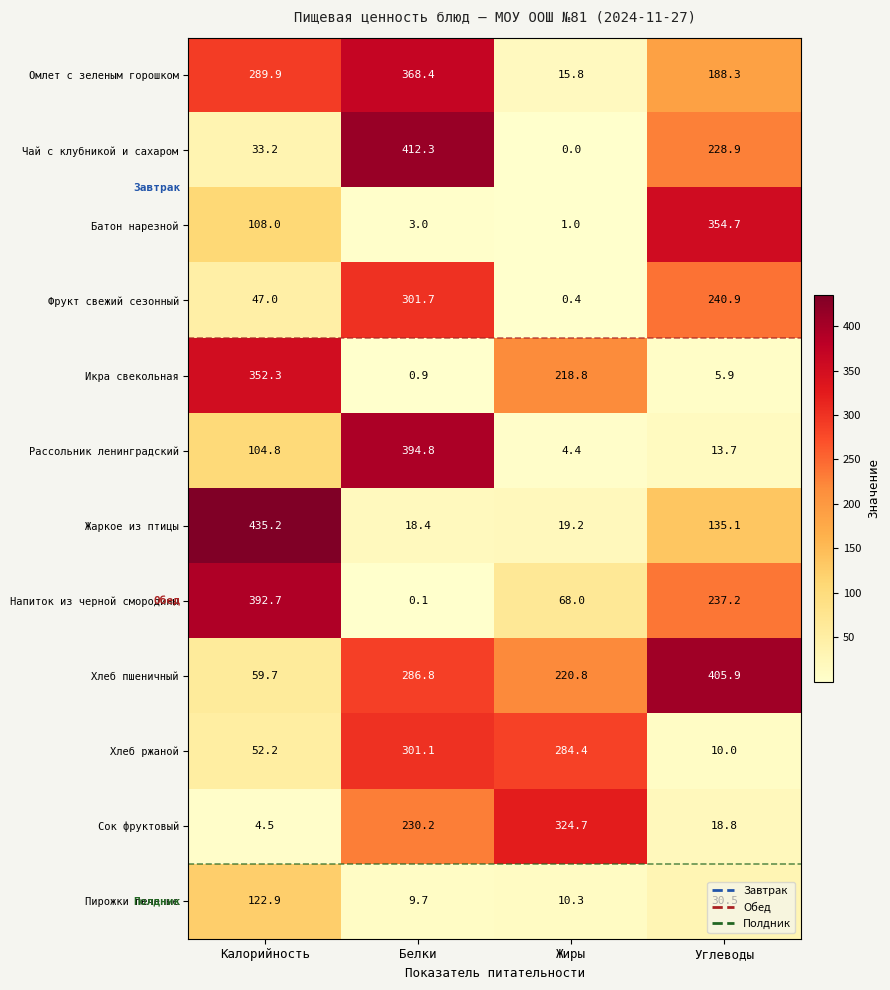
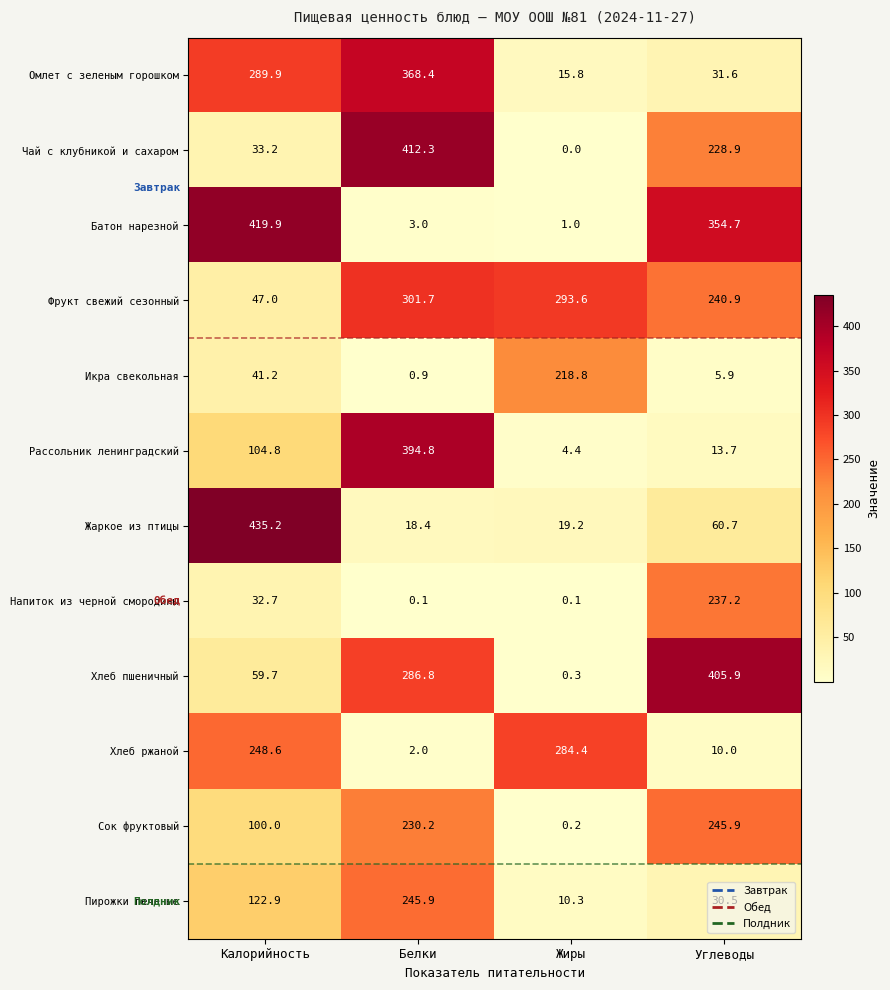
  {
    "Омлет с зеленым горошком": {
      "Калорийность": 289.9,
      "Белки": 368.4,
      "Жиры": 15.8,
-     "Углеводы": 188.3
+     "Углеводы": 31.6
    },
    "Чай с клубникой и сахаром": {
      "Калорийность": 33.2,
      "Белки": 412.3,
      "Жиры": 0.0,
      "Углеводы": 228.9
    },
    "Батон нарезной": {
-     "Калорийность": 108.0,
+     "Калорийность": 419.9,
      "Белки": 3.0,
      "Жиры": 1.0,
      "Углеводы": 354.7
    },
    "Фрукт свежий сезонный": {
      "Калорийность": 47.0,
      "Белки": 301.7,
-     "Жиры": 0.4,
+     "Жиры": 293.6,
      "Углеводы": 240.9
    },
    "Икра свекольная": {
-     "Калорийность": 352.3,
+     "Калорийность": 41.2,
      "Белки": 0.9,
      "Жиры": 218.8,
      "Углеводы": 5.9
    },
    "Рассольник ленинградский": {
      "Калорийность": 104.8,
      "Белки": 394.8,
      "Жиры": 4.4,
      "Углеводы": 13.7
    },
    "Жаркое из птицы": {
      "Калорийность": 435.2,
      "Белки": 18.4,
      "Жиры": 19.2,
-     "Углеводы": 135.1
+     "Углеводы": 60.7
    },
    "Напиток из черной смородины": {
-     "Калорийность": 392.7,
+     "Калорийность": 32.7,
      "Белки": 0.1,
-     "Жиры": 68.0,
+     "Жиры": 0.1,
      "Углеводы": 237.2
    },
    "Хлеб пшеничный": {
      "Калорийность": 59.7,
      "Белки": 286.8,
-     "Жиры": 220.8,
+     "Жиры": 0.3,
      "Углеводы": 405.9
    },
    "Хлеб ржаной": {
-     "Калорийность": 52.2,
-     "Белки": 301.1,
+     "Калорийность": 248.6,
+     "Белки": 2.0,
      "Жиры": 284.4,
      "Углеводы": 10.0
    },
    "Сок фруктовый": {
-     "Калорийность": 4.5,
+     "Калорийность": 100.0,
      "Белки": 230.2,
-     "Жиры": 324.7,
-     "Углеводы": 18.8
+     "Жиры": 0.2,
+     "Углеводы": 245.9
    },
    "Пирожки печеные": {
      "Калорийность": 122.9,
-     "Белки": 9.7,
+     "Белки": 245.9,
      "Жиры": 10.3
    }
  }
